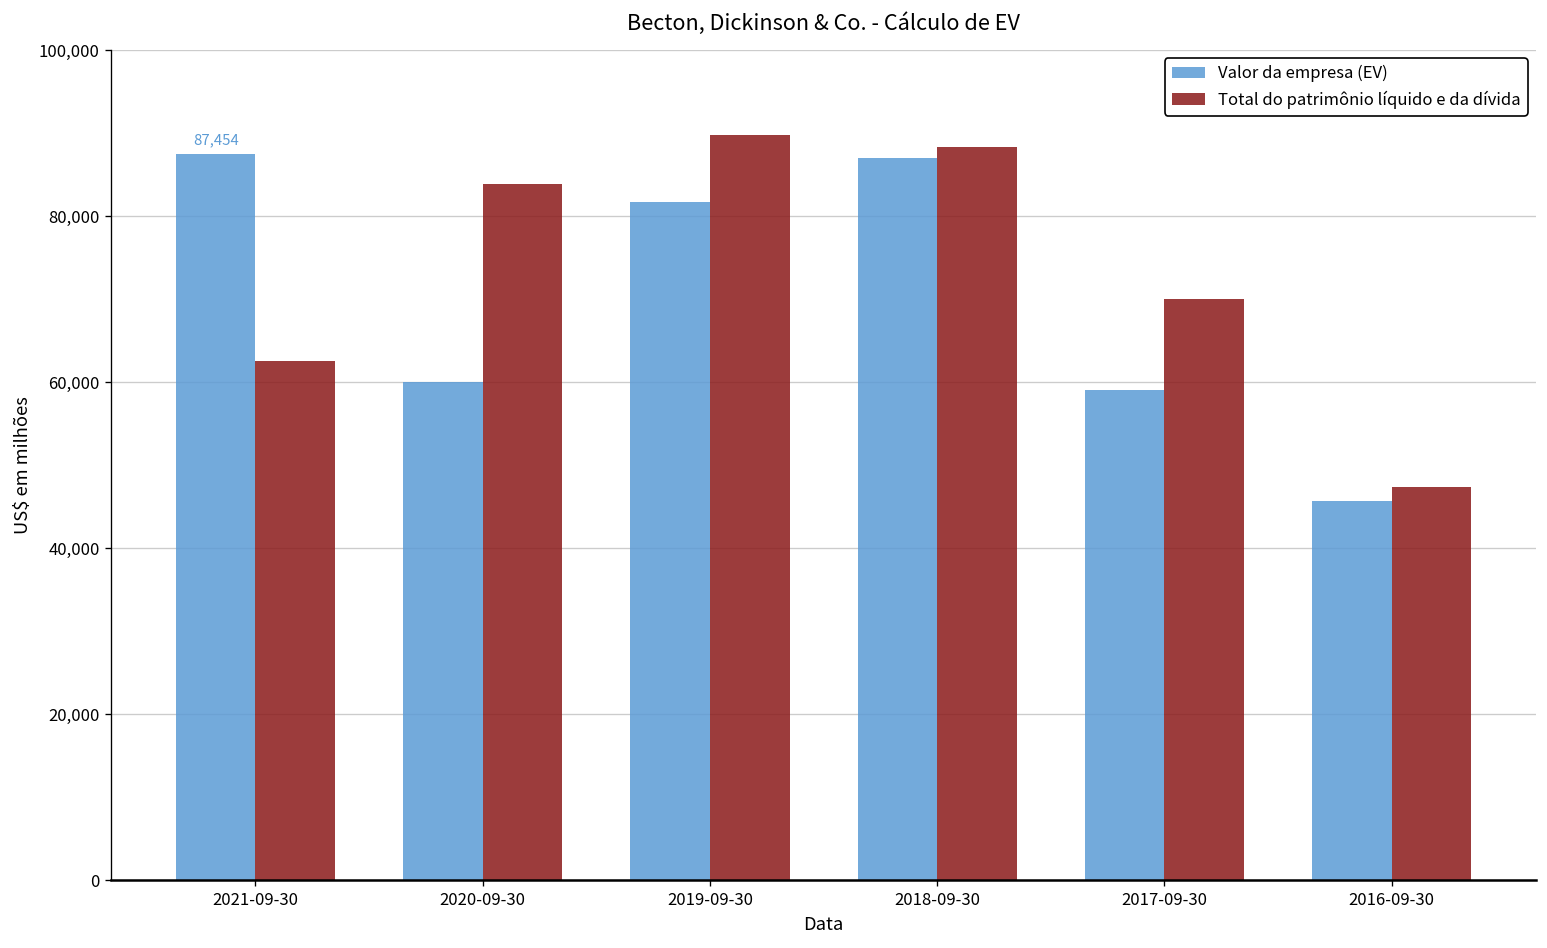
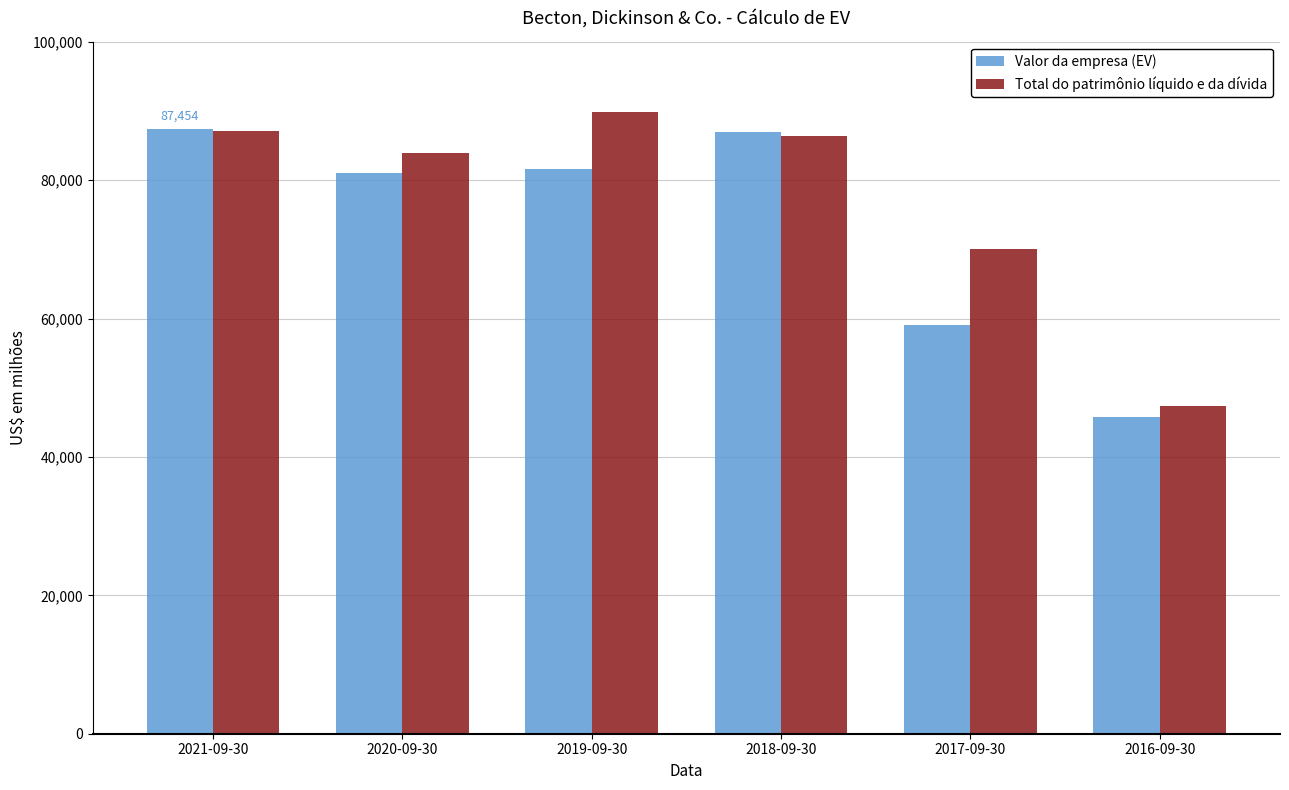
  {
    "Valor da empresa (EV)": {
-     "2020-09-30": "60,000",
+     "2020-09-30": "81,000",
      "2019-09-30": "82,000",
      "2018-09-30": "87,000",
      "2017-09-30": "59,000",
      "2016-09-30": "46,000"
    },
    "Total do patrimônio líquido e da dívida": {
-     "2021-09-30": "63,000",
+     "2021-09-30": "87,000",
      "2020-09-30": "84,000",
      "2019-09-30": "90,000",
-     "2018-09-30": "88,000",
+     "2018-09-30": "86,000",
      "2017-09-30": "70,000",
      "2016-09-30": "47,000"
    }
  }
